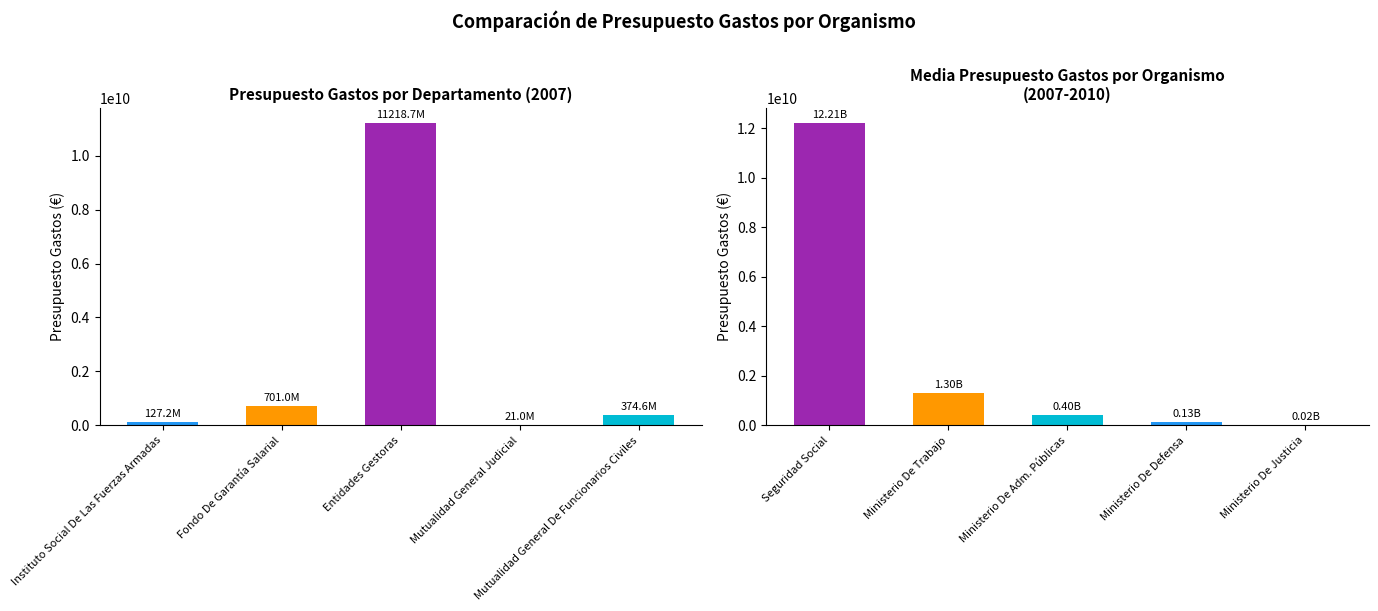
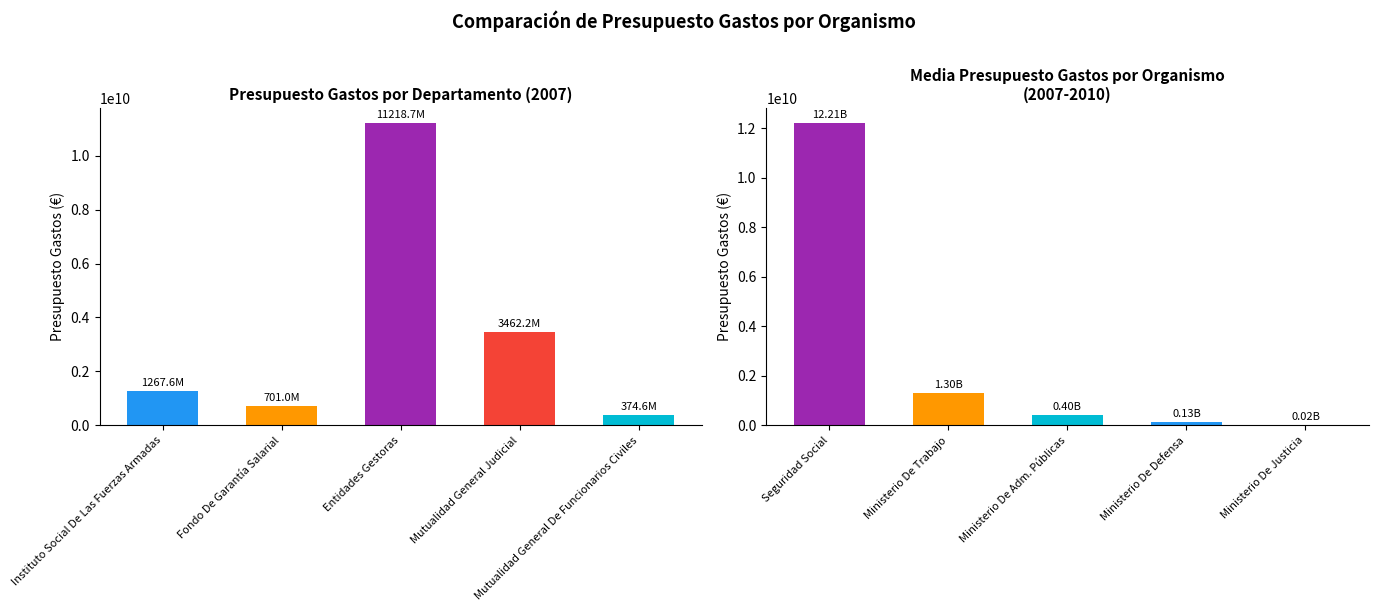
  {
    "Presupuesto Gastos por Departamento (2007)": {
-     "Instituto Social De Las Fuerzas Armadas": "127.2M",
+     "Instituto Social De Las Fuerzas Armadas": "1267.6M",
      "Fondo De Garantía Salarial": "701.0M",
      "Entidades Gestoras": "11218.7M",
-     "Mutualidad General Judicial": "21.0M",
+     "Mutualidad General Judicial": "3462.2M",
      "Mutualidad General De Funcionarios Civiles": "374.6M"
    },
    "Media Presupuesto Gastos por Organismo (2007-2010)": {
      "Seguridad Social": "12.21B",
      "Ministerio De Trabajo": "1.30B",
      "Ministerio De Adm. Públicas": "0.40B",
      "Ministerio De Defensa": "0.13B",
      "Ministerio De Justicia": "0.02B"
    }
  }
